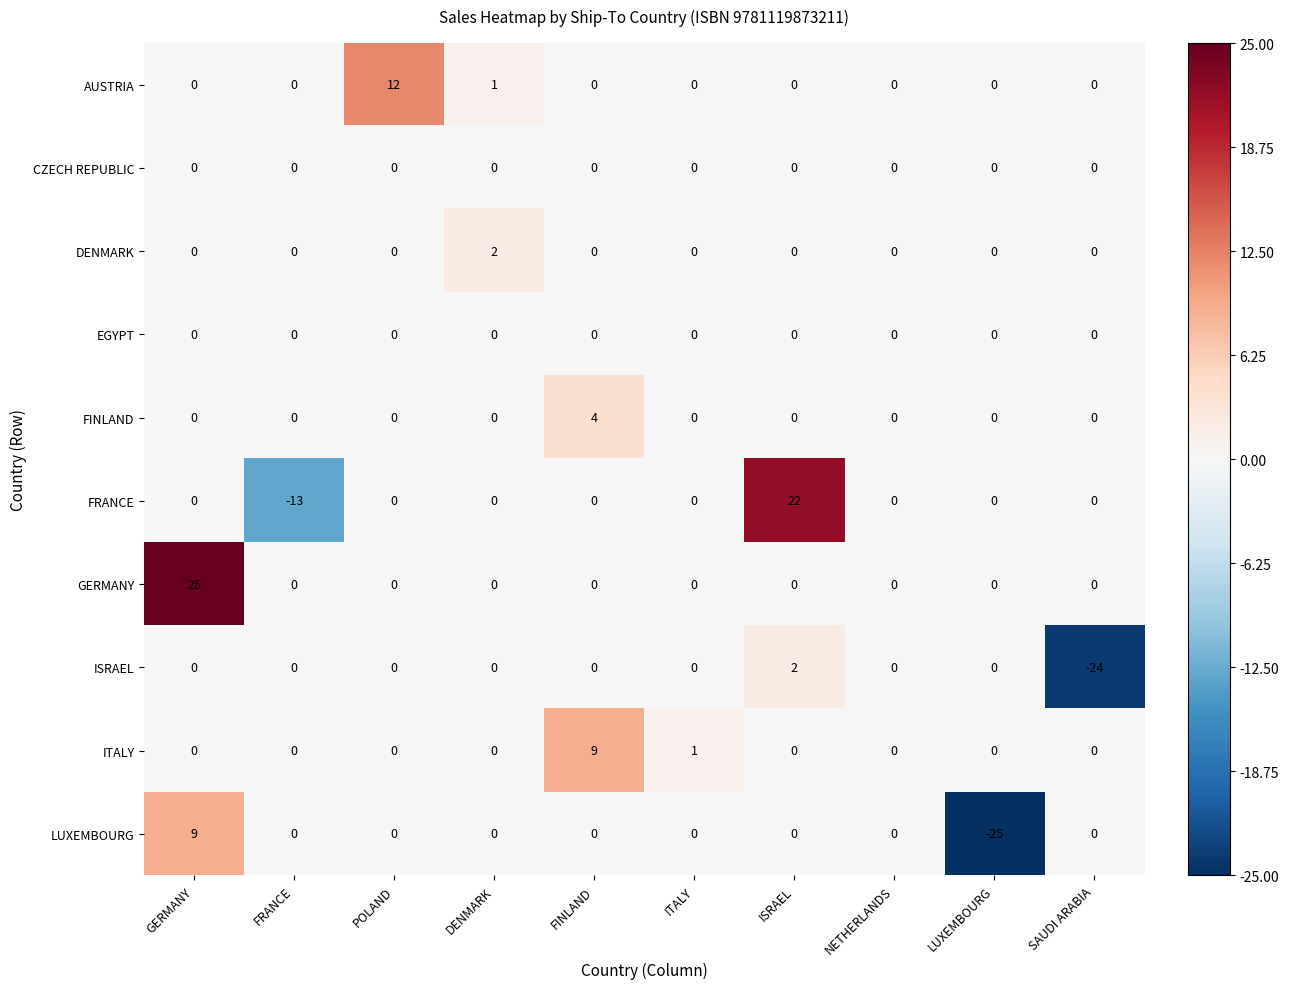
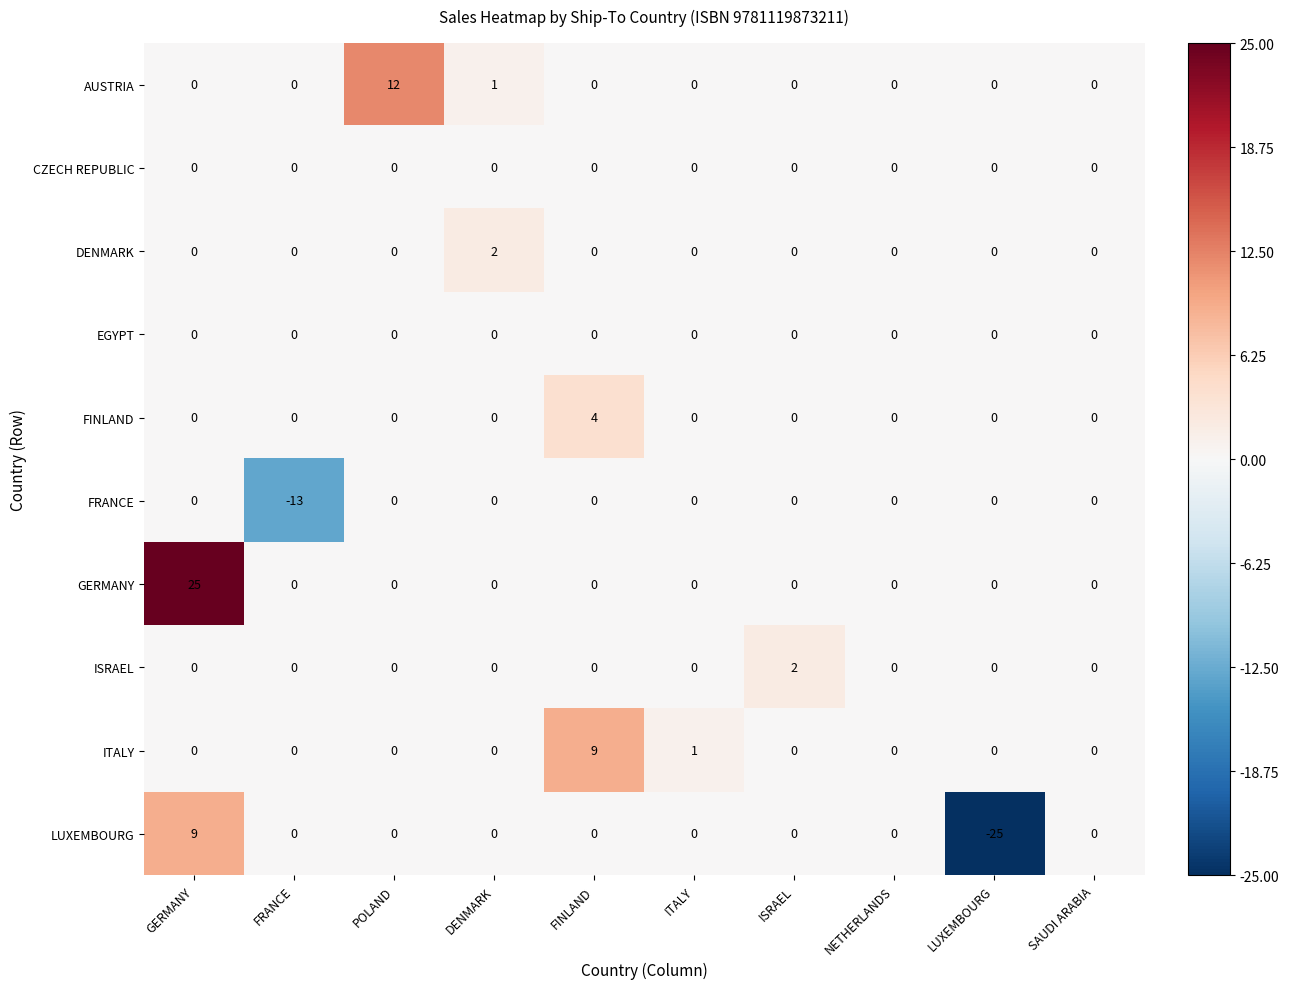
  {
    "AUSTRIA": {
      "GERMANY": 0,
      "FRANCE": 0,
      "POLAND": 12,
      "DENMARK": 1,
      "FINLAND": 0,
      "ITALY": 0,
      "ISRAEL": 0,
      "NETHERLANDS": 0,
      "LUXEMBOURG": 0,
      "SAUDI ARABIA": 0
    },
    "CZECH REPUBLIC": {
      "GERMANY": 0,
      "FRANCE": 0,
      "POLAND": 0,
      "DENMARK": 0,
      "FINLAND": 0,
      "ITALY": 0,
      "ISRAEL": 0,
      "NETHERLANDS": 0,
      "LUXEMBOURG": 0,
      "SAUDI ARABIA": 0
    },
    "DENMARK": {
      "GERMANY": 0,
      "FRANCE": 0,
      "POLAND": 0,
      "DENMARK": 2,
      "FINLAND": 0,
      "ITALY": 0,
      "ISRAEL": 0,
      "NETHERLANDS": 0,
      "LUXEMBOURG": 0,
      "SAUDI ARABIA": 0
    },
    "EGYPT": {
      "GERMANY": 0,
      "FRANCE": 0,
      "POLAND": 0,
      "DENMARK": 0,
      "FINLAND": 0,
      "ITALY": 0,
      "ISRAEL": 0,
      "NETHERLANDS": 0,
      "LUXEMBOURG": 0,
      "SAUDI ARABIA": 0
    },
    "FINLAND": {
      "GERMANY": 0,
      "FRANCE": 0,
      "POLAND": 0,
      "DENMARK": 0,
      "FINLAND": 4,
      "ITALY": 0,
      "ISRAEL": 0,
      "NETHERLANDS": 0,
      "LUXEMBOURG": 0,
      "SAUDI ARABIA": 0
    },
    "FRANCE": {
      "GERMANY": 0,
      "FRANCE": -13,
      "POLAND": 0,
      "DENMARK": 0,
      "FINLAND": 0,
      "ITALY": 0,
-     "ISRAEL": 22,
+     "ISRAEL": 0,
      "NETHERLANDS": 0,
      "LUXEMBOURG": 0,
      "SAUDI ARABIA": 0
    },
    "GERMANY": {
      "GERMANY": 25,
      "FRANCE": 0,
      "POLAND": 0,
      "DENMARK": 0,
      "FINLAND": 0,
      "ITALY": 0,
      "ISRAEL": 0,
      "NETHERLANDS": 0,
      "LUXEMBOURG": 0,
      "SAUDI ARABIA": 0
    },
    "ISRAEL": {
      "GERMANY": 0,
      "FRANCE": 0,
      "POLAND": 0,
      "DENMARK": 0,
      "FINLAND": 0,
      "ITALY": 0,
      "ISRAEL": 2,
      "NETHERLANDS": 0,
      "LUXEMBOURG": 0,
-     "SAUDI ARABIA": -24
+     "SAUDI ARABIA": 0
    },
    "ITALY": {
      "GERMANY": 0,
      "FRANCE": 0,
      "POLAND": 0,
      "DENMARK": 0,
      "FINLAND": 9,
      "ITALY": 1,
      "ISRAEL": 0,
      "NETHERLANDS": 0,
      "LUXEMBOURG": 0,
      "SAUDI ARABIA": 0
    },
    "LUXEMBOURG": {
      "GERMANY": 9,
      "FRANCE": 0,
      "POLAND": 0,
      "DENMARK": 0,
      "FINLAND": 0,
      "ITALY": 0,
      "ISRAEL": 0,
      "NETHERLANDS": 0,
      "LUXEMBOURG": -25,
      "SAUDI ARABIA": 0
    }
  }
